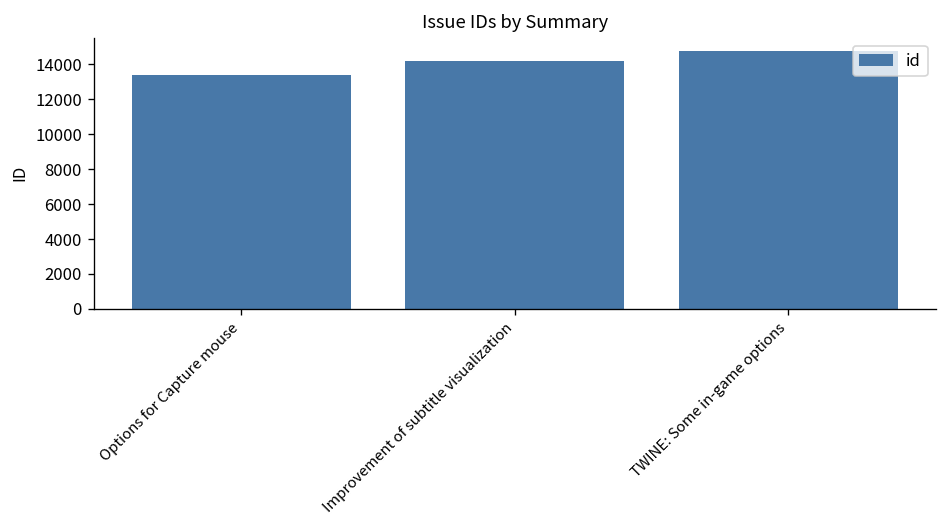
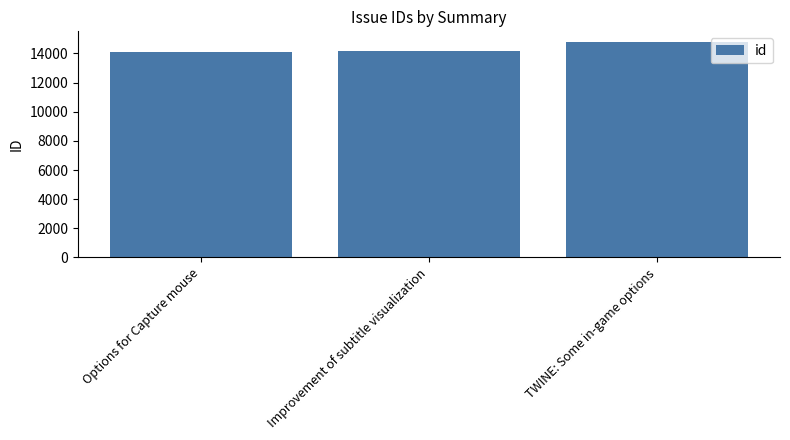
  {
-   "Options for Capture mouse": 13400,
+   "Options for Capture mouse": 14100,
    "Improvement of subtitle visualization": 14200,
    "TWINE: Some in-game options": 14800
  }
